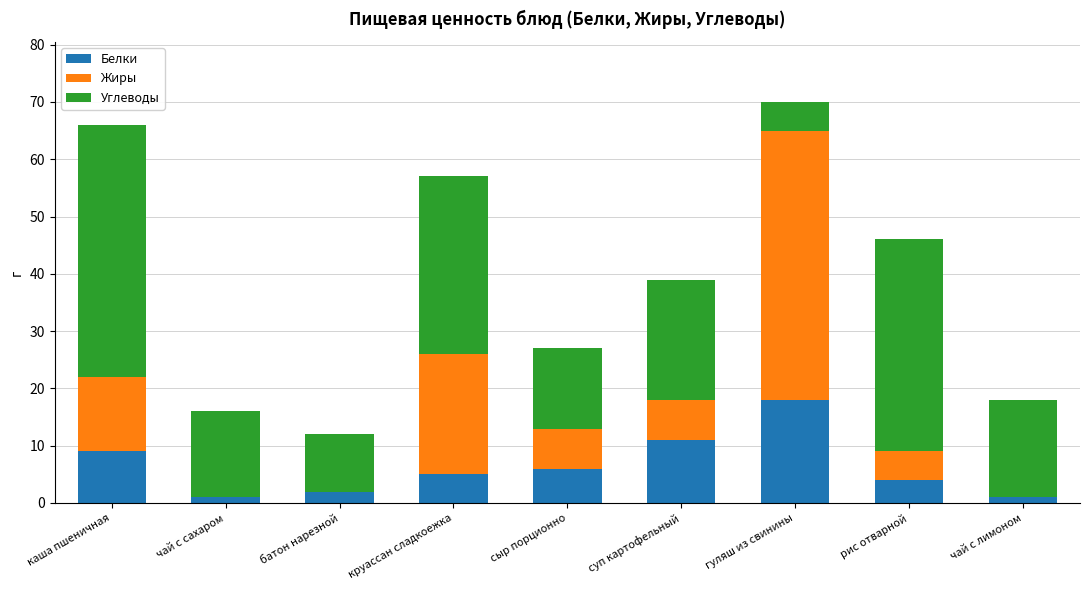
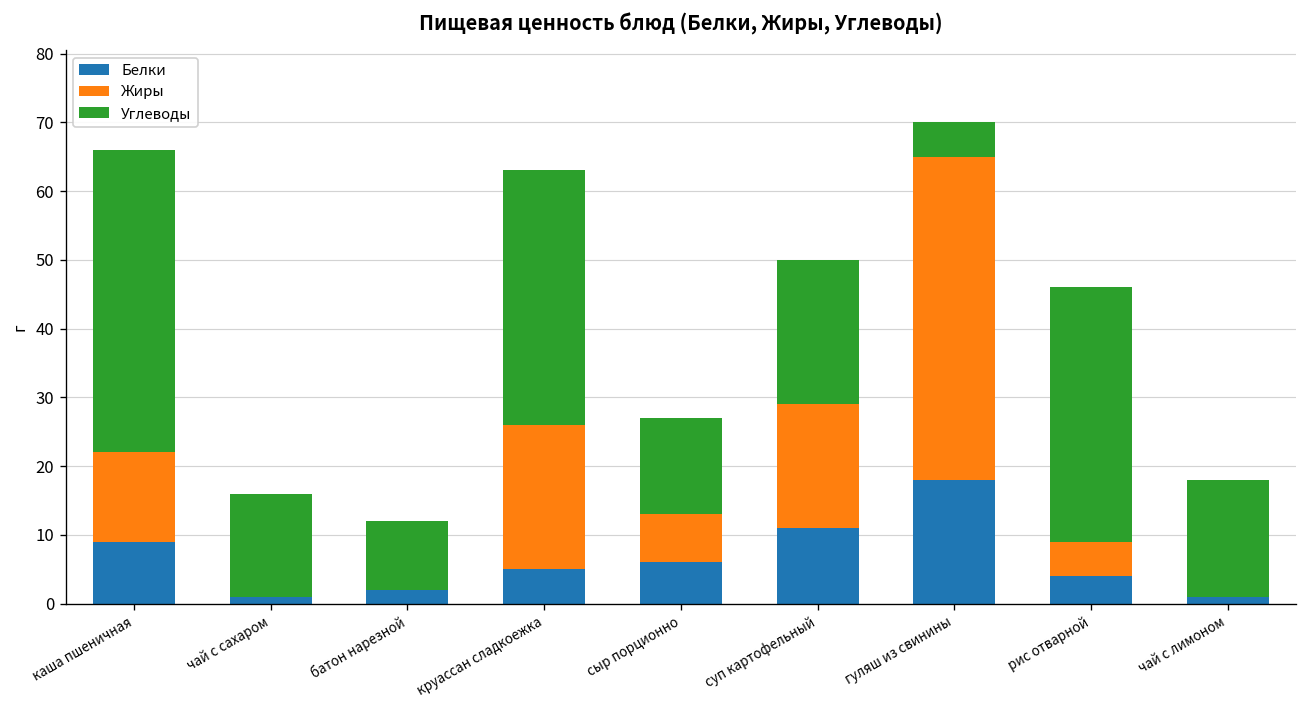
  {
    "Белки": {
      "каша пшеничная": 9,
      "чай с сахаром": 1,
      "батон нарезной": 2,
      "круассан сладкоежка": 5,
      "сыр порционно": 6,
      "суп картофельный": 11,
      "гуляш из свинины": 18,
      "рис отварной": 4,
      "чай с лимоном": 1
    },
    "Жиры": {
      "каша пшеничная": 13,
      "чай с сахаром": 0,
      "батон нарезной": 0,
      "круассан сладкоежка": 21,
      "сыр порционно": 7,
-     "суп картофельный": 7,
+     "суп картофельный": 18,
      "гуляш из свинины": 47,
      "рис отварной": 5,
      "чай с лимоном": 0
    },
    "Углеводы": {
      "каша пшеничная": 44,
      "чай с сахаром": 15,
      "батон нарезной": 10,
-     "круассан сладкоежка": 31,
+     "круассан сладкоежка": 37,
      "сыр порционно": 14,
      "суп картофельный": 21,
      "гуляш из свинины": 5,
      "рис отварной": 37,
      "чай с лимоном": 17
    }
  }
